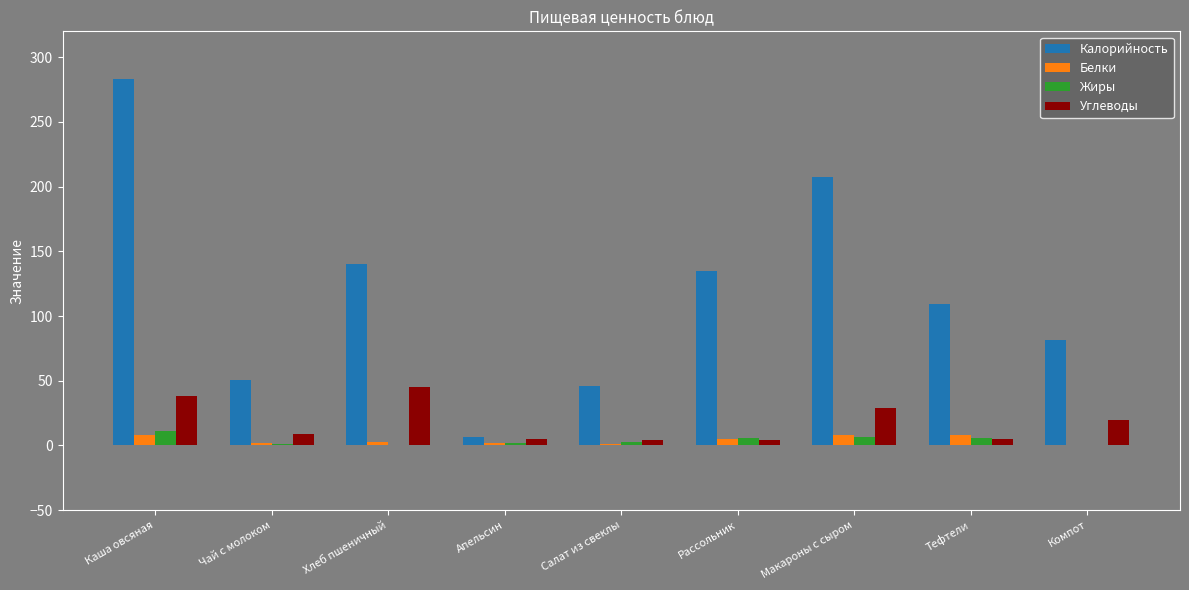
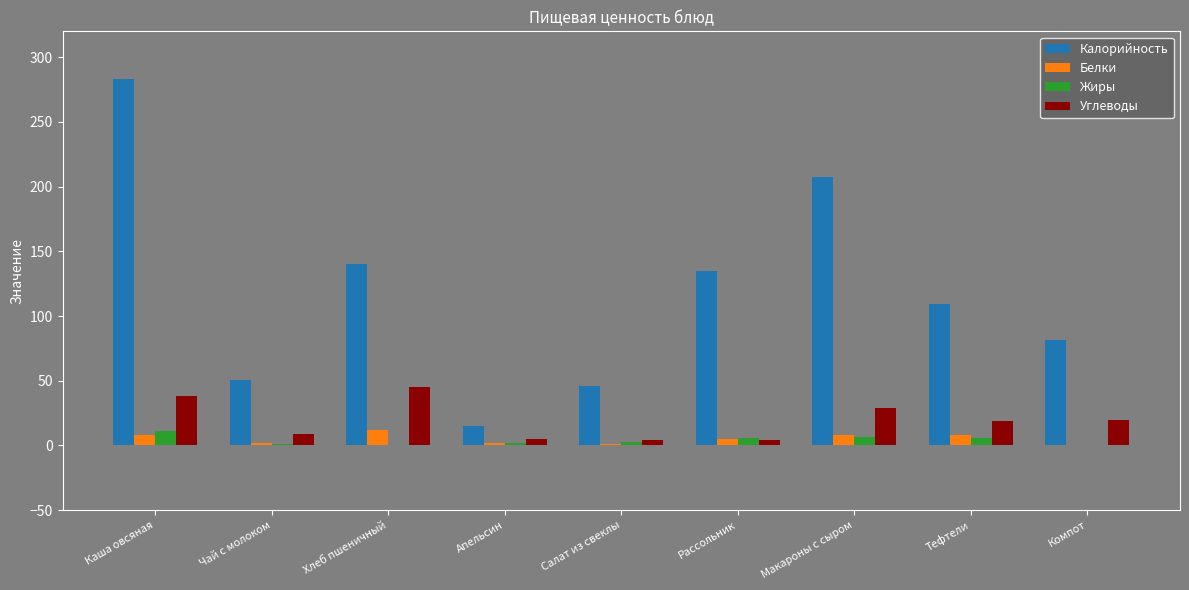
  {
    "Калорийность": {
      "Каша овсяная": 283,
      "Чай с молоком": 51,
      "Хлеб пшеничный": 141,
-     "Апельсин": 7,
+     "Апельсин": 15,
      "Салат из свеклы": 46,
      "Рассольник": 135,
      "Макароны с сыром": 208,
      "Тефтели": 109,
      "Компот": 81
    },
    "Белки": {
      "Каша овсяная": 8,
-     "Хлеб пшеничный": 2,
+     "Хлеб пшеничный": 12,
      "Апельсин": 2,
      "Рассольник": 5,
      "Макароны с сыром": 8,
      "Тефтели": 8
    },
    "Жиры": {
      "Каша овсяная": 11,
      "Апельсин": 2,
      "Салат из свеклы": 3,
      "Рассольник": 6,
      "Макароны с сыром": 7,
      "Тефтели": 6
    },
    "Углеводы": {
      "Каша овсяная": 39,
      "Чай с молоком": 9,
      "Хлеб пшеничный": 45,
      "Апельсин": 5,
      "Салат из свеклы": 5,
      "Рассольник": 4,
      "Макароны с сыром": 29,
-     "Тефтели": 5,
+     "Тефтели": 19,
      "Компот": 19
    }
  }
